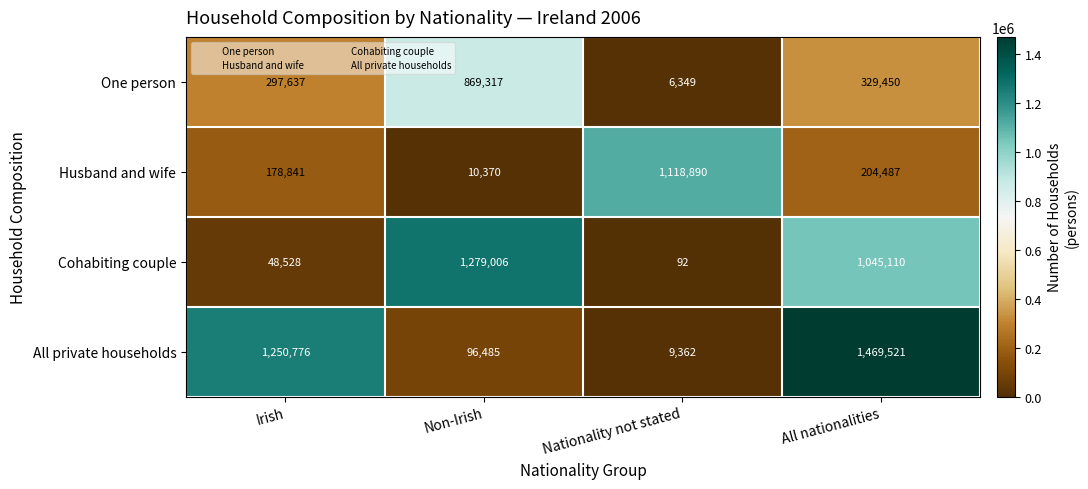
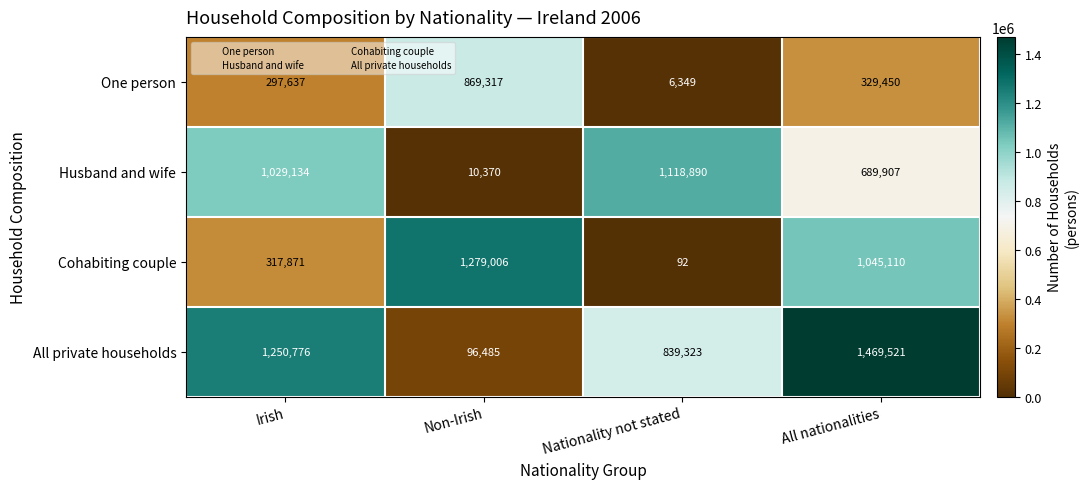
  {
    "One person": {
      "Irish": "297,637",
      "Non-Irish": "869,317",
      "Nationality not stated": "6,349",
      "All nationalities": "329,450"
    },
    "Husband and wife": {
-     "Irish": "178,841",
+     "Irish": "1,029,134",
      "Non-Irish": "10,370",
      "Nationality not stated": "1,118,890",
-     "All nationalities": "204,487"
+     "All nationalities": "689,907"
    },
    "Cohabiting couple": {
-     "Irish": "48,528",
+     "Irish": "317,871",
      "Non-Irish": "1,279,006",
      "Nationality not stated": "92",
      "All nationalities": "1,045,110"
    },
    "All private households": {
      "Irish": "1,250,776",
      "Non-Irish": "96,485",
-     "Nationality not stated": "9,362",
+     "Nationality not stated": "839,323",
      "All nationalities": "1,469,521"
    }
  }
